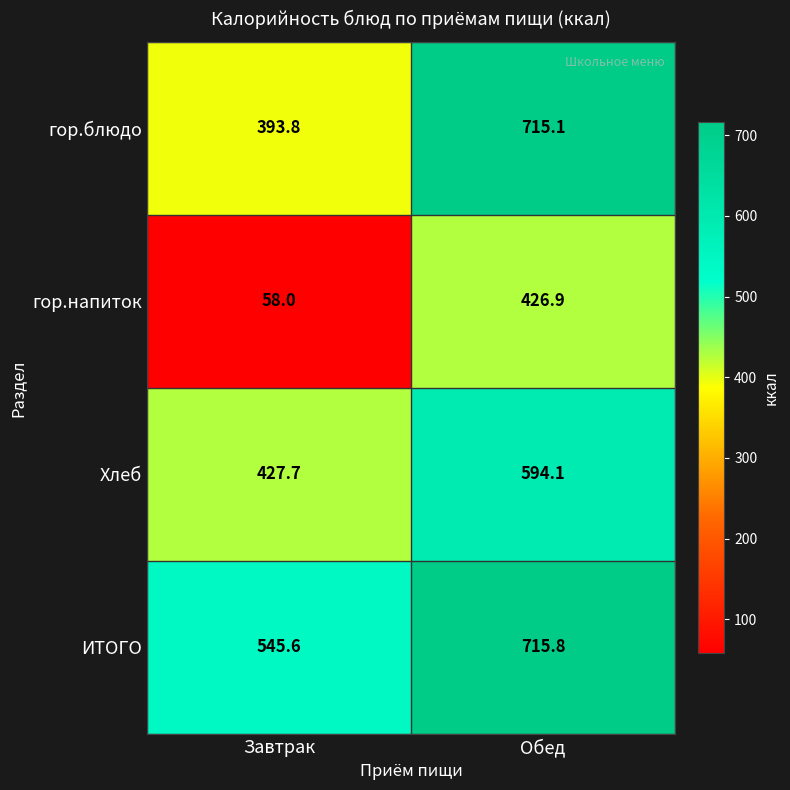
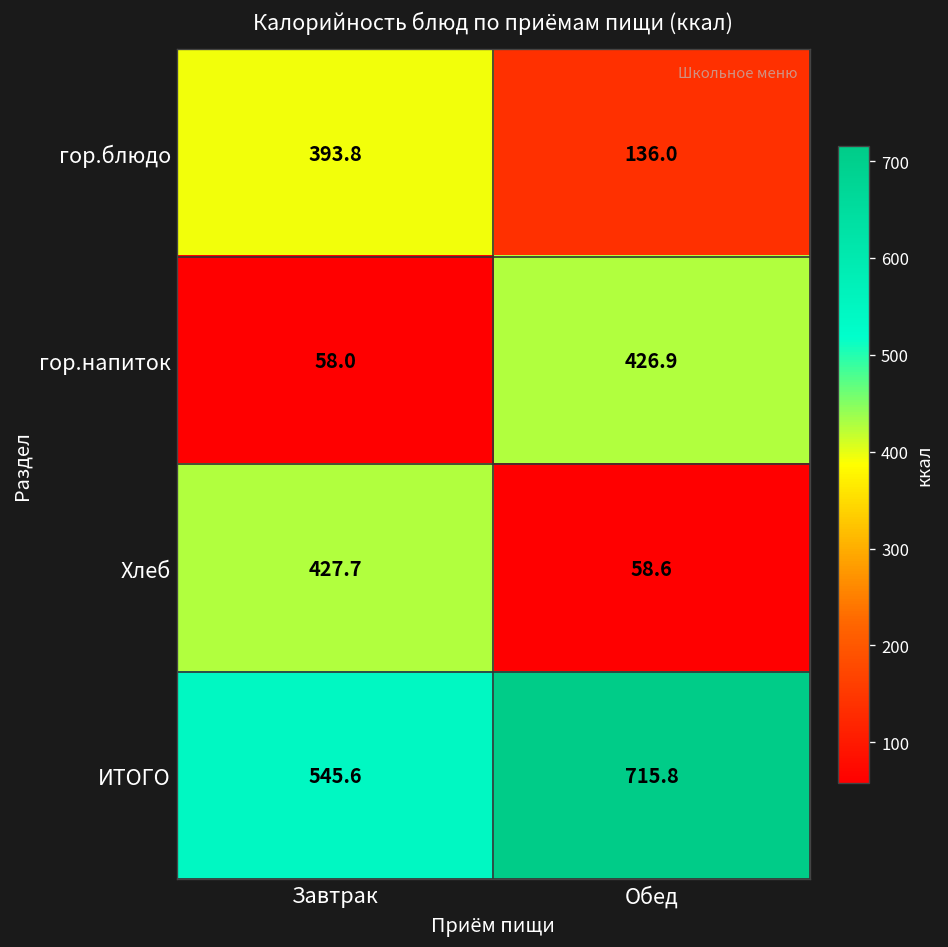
  {
    "гор.блюдо": {
      "Завтрак": 393.8,
-     "Обед": 715.1
+     "Обед": 136.0
    },
    "гор.напиток": {
      "Завтрак": 58.0,
      "Обед": 426.9
    },
    "Хлеб": {
      "Завтрак": 427.7,
-     "Обед": 594.1
+     "Обед": 58.6
    },
    "ИТОГО": {
      "Завтрак": 545.6,
      "Обед": 715.8
    }
  }
